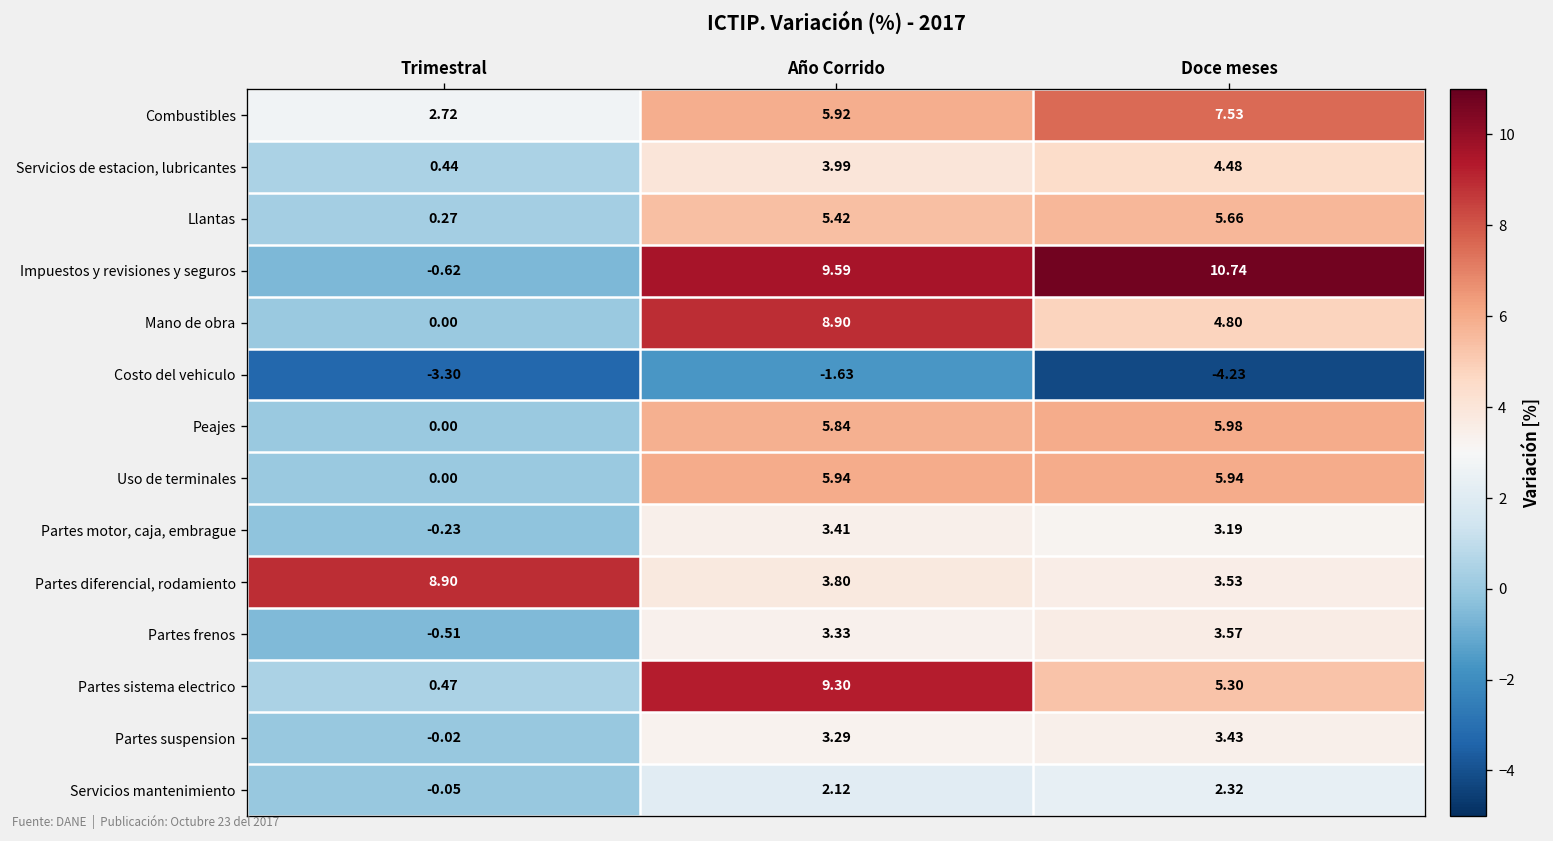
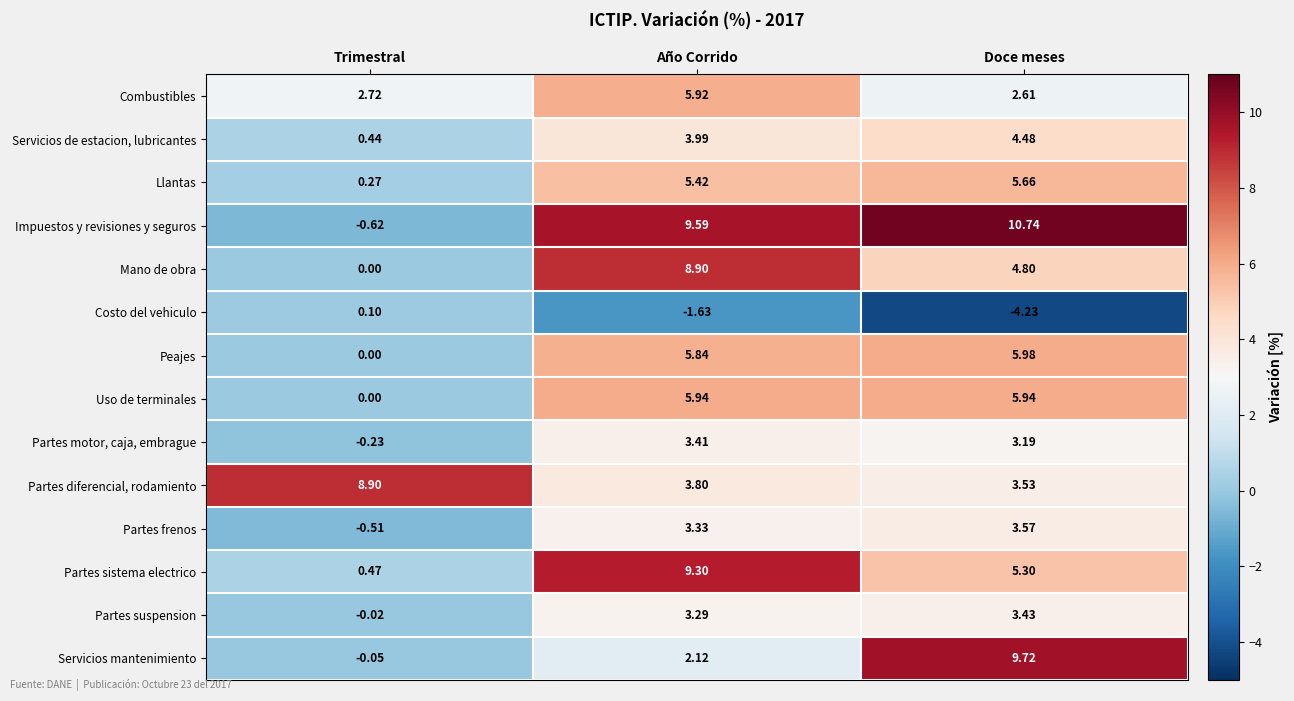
  {
    "Combustibles": {
      "Trimestral": 2.72,
      "Año Corrido": 5.92,
-     "Doce meses": 7.53
+     "Doce meses": 2.61
    },
    "Servicios de estacion, lubricantes": {
      "Trimestral": 0.44,
      "Año Corrido": 3.99,
      "Doce meses": 4.48
    },
    "Llantas": {
      "Trimestral": 0.27,
      "Año Corrido": 5.42,
      "Doce meses": 5.66
    },
    "Impuestos y revisiones y seguros": {
      "Trimestral": -0.62,
      "Año Corrido": 9.59,
      "Doce meses": 10.74
    },
    "Mano de obra": {
      "Trimestral": 0.00,
      "Año Corrido": 8.90,
      "Doce meses": 4.80
    },
    "Costo del vehiculo": {
-     "Trimestral": -3.30,
+     "Trimestral": 0.10,
      "Año Corrido": -1.63,
      "Doce meses": -4.23
    },
    "Peajes": {
      "Trimestral": 0.00,
      "Año Corrido": 5.84,
      "Doce meses": 5.98
    },
    "Uso de terminales": {
      "Trimestral": 0.00,
      "Año Corrido": 5.94,
      "Doce meses": 5.94
    },
    "Partes motor, caja, embrague": {
      "Trimestral": -0.23,
      "Año Corrido": 3.41,
      "Doce meses": 3.19
    },
    "Partes diferencial, rodamiento": {
      "Trimestral": 8.90,
      "Año Corrido": 3.80,
      "Doce meses": 3.53
    },
    "Partes frenos": {
      "Trimestral": -0.51,
      "Año Corrido": 3.33,
      "Doce meses": 3.57
    },
    "Partes sistema electrico": {
      "Trimestral": 0.47,
      "Año Corrido": 9.30,
      "Doce meses": 5.30
    },
    "Partes suspension": {
      "Trimestral": -0.02,
      "Año Corrido": 3.29,
      "Doce meses": 3.43
    },
    "Servicios mantenimiento": {
      "Trimestral": -0.05,
      "Año Corrido": 2.12,
-     "Doce meses": 2.32
+     "Doce meses": 9.72
    }
  }
